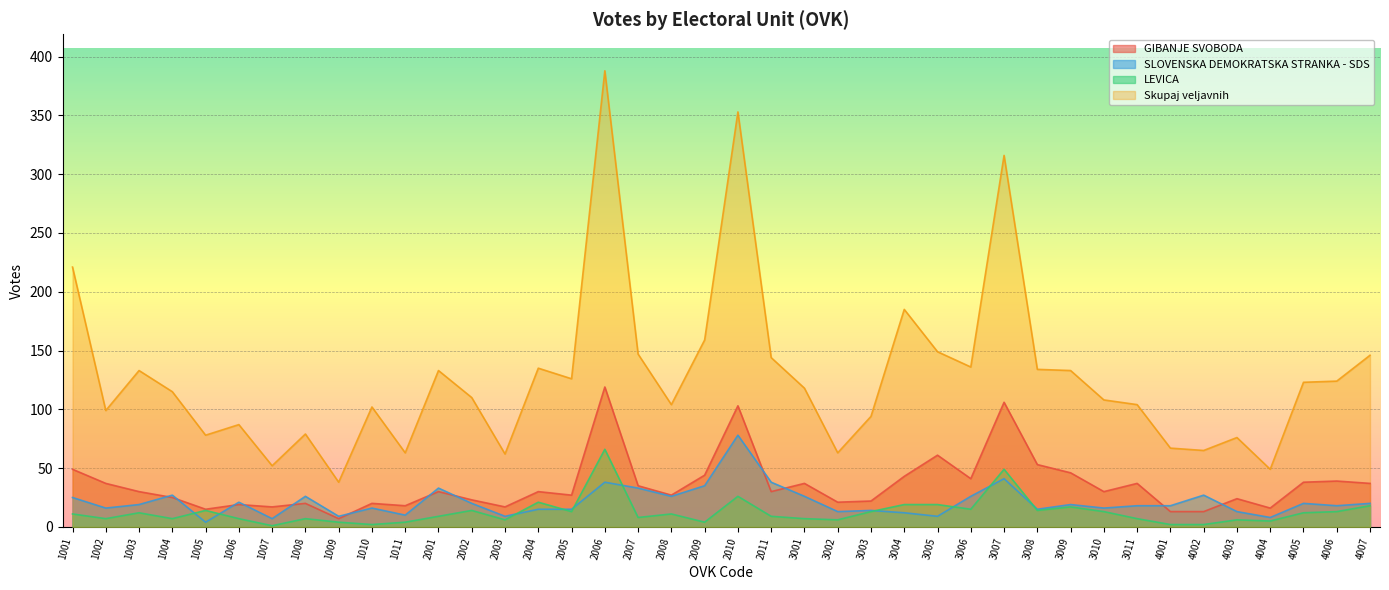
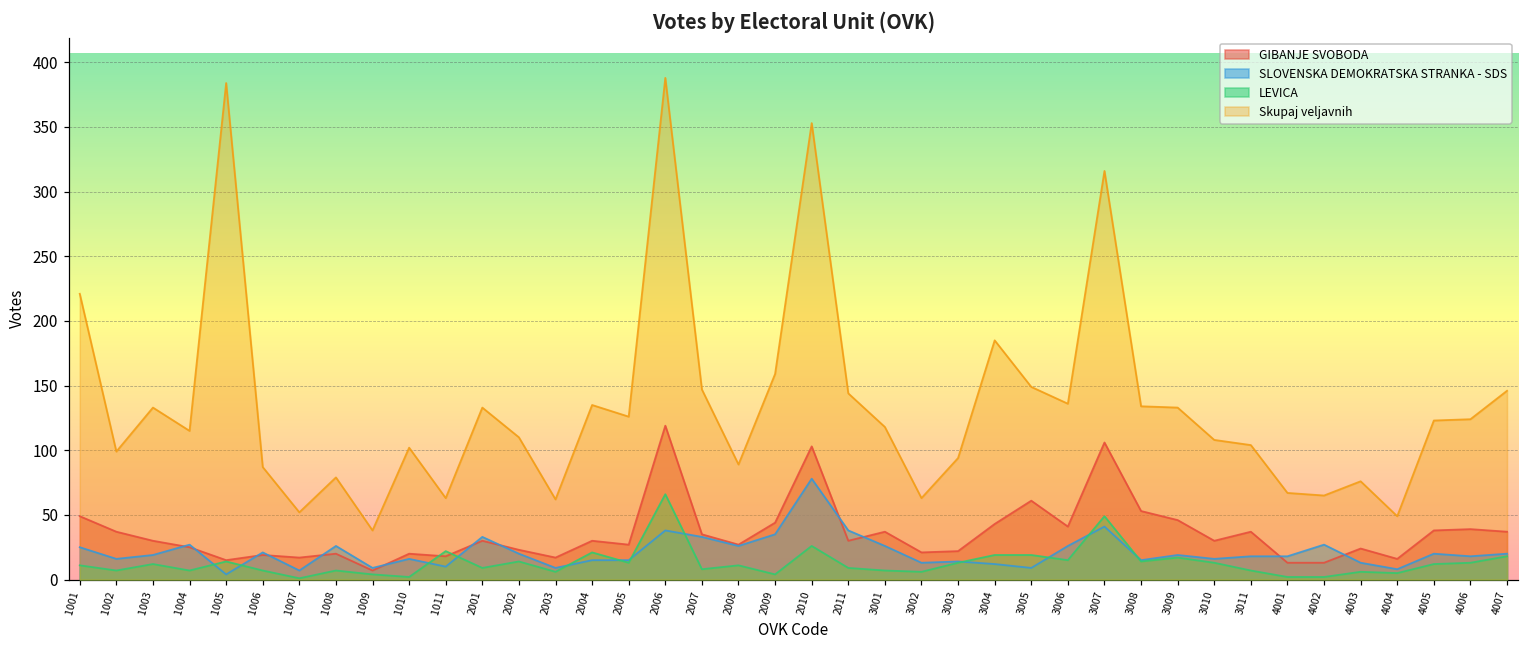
  {
    "GIBANJE SVOBODA": {
      "1001": 49,
      "1002": 37,
      "1003": 30,
      "1007": 17,
      "1008": 20,
      "1010": 20,
      "1011": 18,
      "2001": 30,
      "2002": 23,
      "2003": 17,
      "2004": 30,
      "2005": 27,
      "2006": 119,
      "2009": 44,
      "2010": 103,
      "2011": 30,
      "3001": 37,
      "3002": 21,
      "3003": 22,
      "3004": 43,
      "3005": 61,
      "3006": 41,
      "3007": 106,
      "3008": 53,
      "3009": 46,
      "3010": 30,
      "3011": 37,
      "4001": 13,
      "4002": 13,
      "4003": 24,
      "4004": 16,
      "4005": 38,
      "4006": 39,
      "4007": 37
    },
    "SLOVENSKA DEMOKRATSKA STRANKA - SDS": {
      "1001": 25,
      "1002": 16,
      "1003": 19,
      "1005": 4,
      "1007": 7,
      "1008": 26,
      "1010": 16,
      "1011": 10,
      "2001": 33,
      "2002": 20,
      "2003": 9,
      "2004": 15,
      "2006": 38,
      "2009": 35,
      "2010": 78,
      "2011": 38,
      "3001": 26,
      "3002": 13,
      "3004": 12,
      "3005": 9,
      "3006": 26,
      "3007": 41,
      "3010": 16,
      "3011": 18,
      "4001": 18,
      "4002": 27,
      "4003": 13,
      "4004": 8,
      "4005": 20,
      "4006": 18
    },
    "LEVICA": {
      "1001": 11,
      "1002": 7,
      "1003": 12,
      "1004": 7,
      "1006": 7,
      "1007": 1,
      "1008": 7,
      "1009": 4,
      "1010": 2,
-     "1011": 4,
+     "1011": 22,
      "2001": 9,
      "2002": 14,
      "2003": 6,
      "2004": 21,
      "2006": 66,
      "2007": 8,
      "2008": 11,
      "2009": 4,
      "2010": 26,
      "2011": 9,
      "3001": 7,
      "3002": 6,
      "3004": 19,
      "3005": 19,
      "3006": 15,
      "3007": 49,
      "3010": 13,
      "3011": 7,
      "4001": 2,
      "4002": 2,
      "4003": 6,
      "4004": 5,
      "4005": 12,
      "4006": 13
    },
    "Skupaj veljavnih": {
      "1001": 221,
      "1002": 99,
      "1003": 133,
      "1004": 115,
-     "1005": 78,
+     "1005": 384,
      "1006": 87,
      "1007": 52,
      "1008": 79,
      "1009": 38,
      "1010": 102,
      "1011": 63,
      "2001": 133,
      "2002": 110,
      "2003": 62,
      "2004": 135,
      "2005": 126,
      "2006": 388,
      "2007": 147,
-     "2008": 104,
+     "2008": 89,
      "2009": 159,
      "2010": 353,
      "2011": 144,
      "3001": 118,
      "3002": 63,
      "3003": 94,
      "3004": 185,
      "3005": 149,
      "3006": 136,
      "3007": 316,
      "3008": 134,
      "3009": 133,
      "3010": 108,
      "3011": 104,
      "4001": 67,
      "4002": 65,
      "4003": 76,
      "4004": 49,
      "4005": 123,
      "4006": 124,
      "4007": 146
    }
  }
